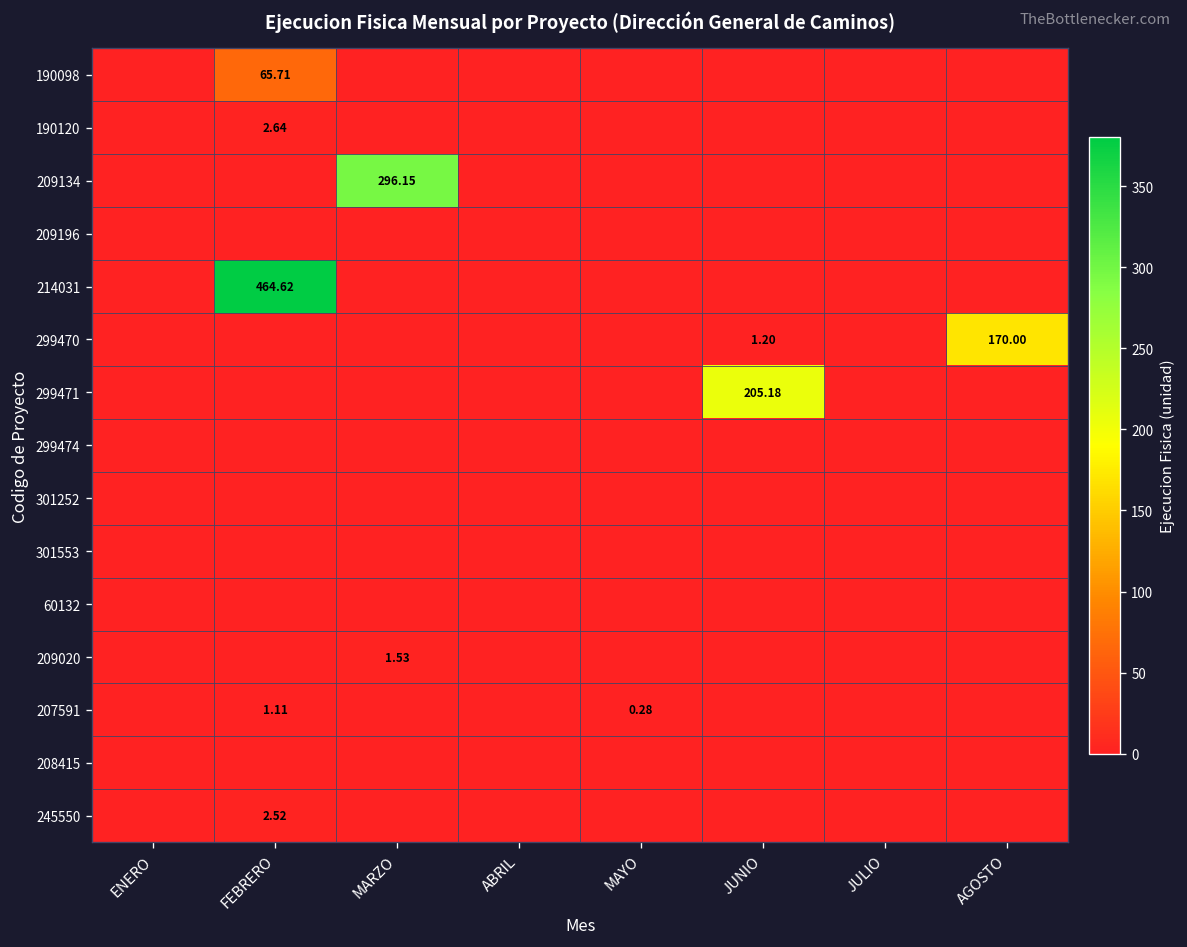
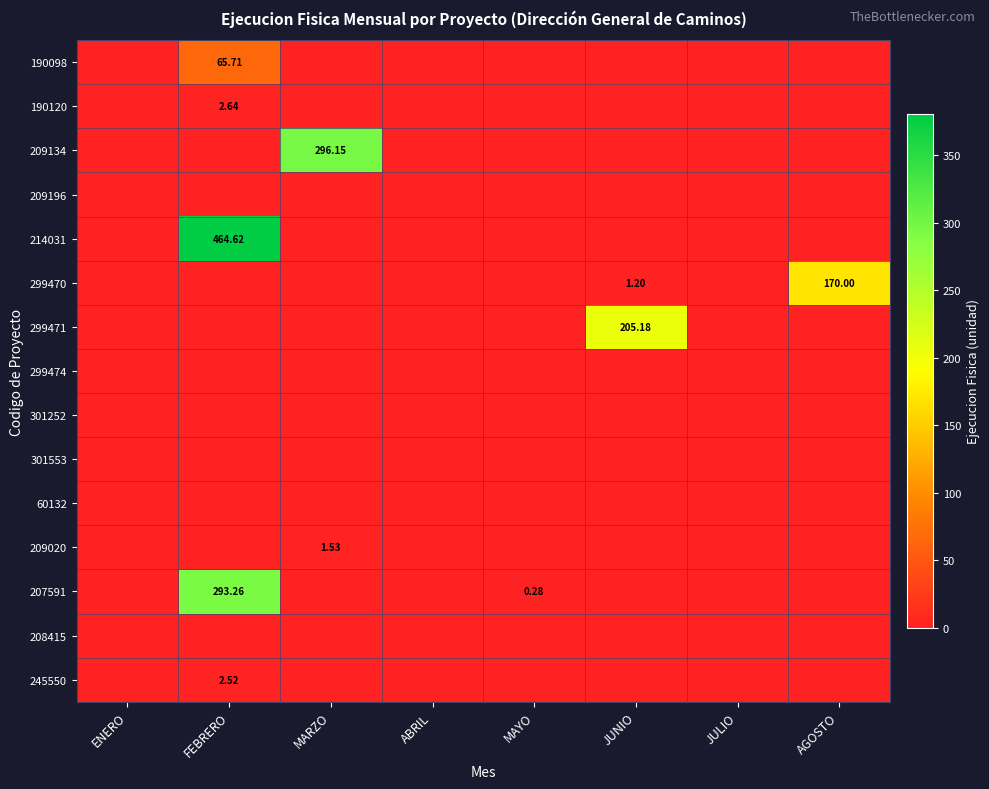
  {
    "190098": {
      "FEBRERO": 65.71
    },
    "190120": {
      "FEBRERO": 2.64
    },
    "209134": {
      "MARZO": 296.15
    },
    "214031": {
      "FEBRERO": 464.62
    },
    "299470": {
      "JUNIO": 1.20,
      "AGOSTO": 170.00
    },
    "299471": {
      "JUNIO": 205.18
    },
    "209020": {
      "MARZO": 1.53
    },
    "207591": {
-     "FEBRERO": 1.11,
+     "FEBRERO": 293.26,
      "MAYO": 0.28
    },
    "245550": {
      "FEBRERO": 2.52
    }
  }
